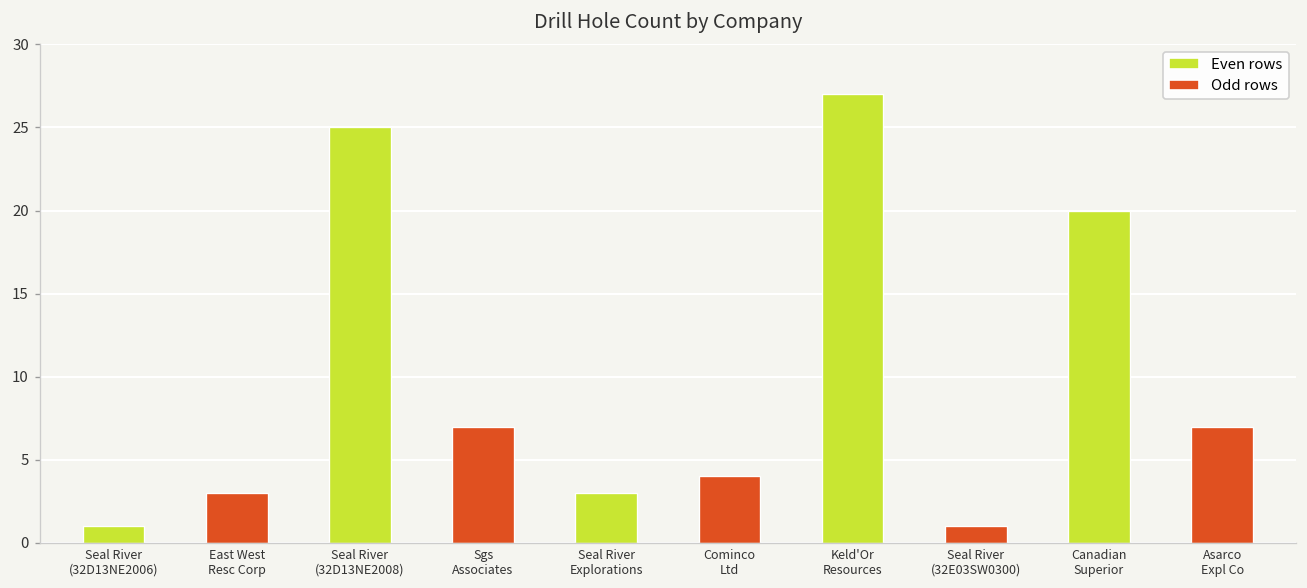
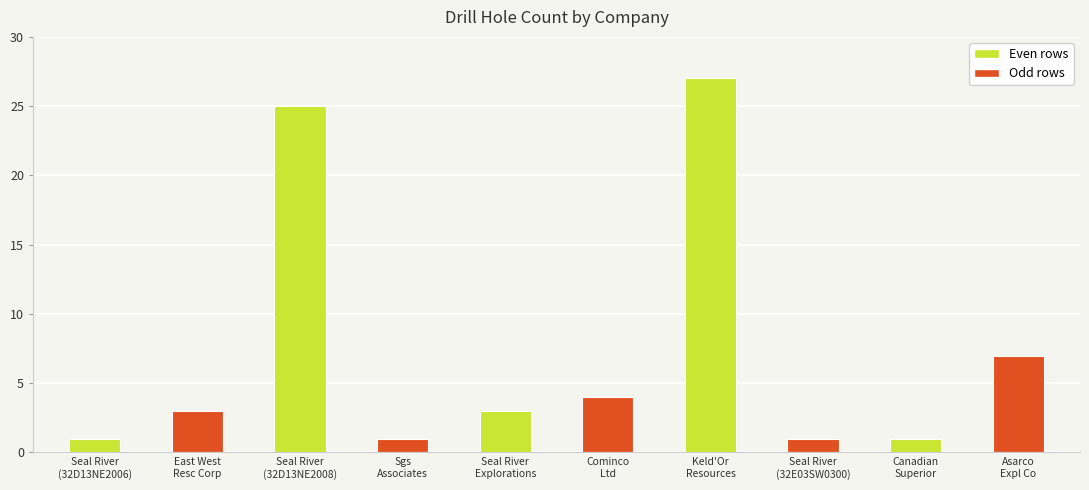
  {
    "Seal River (32D13NE2006)": 1,
    "East West Resc Corp": 3,
    "Seal River (32D13NE2008)": 25,
-   "Sgs Associates": 7,
+   "Sgs Associates": 1,
    "Seal River Explorations": 3,
    "Cominco Ltd": 4,
    "Keld'Or Resources": 27,
    "Seal River (32E03SW0300)": 1,
-   "Canadian Superior": 20,
+   "Canadian Superior": 1,
    "Asarco Expl Co": 7
  }
